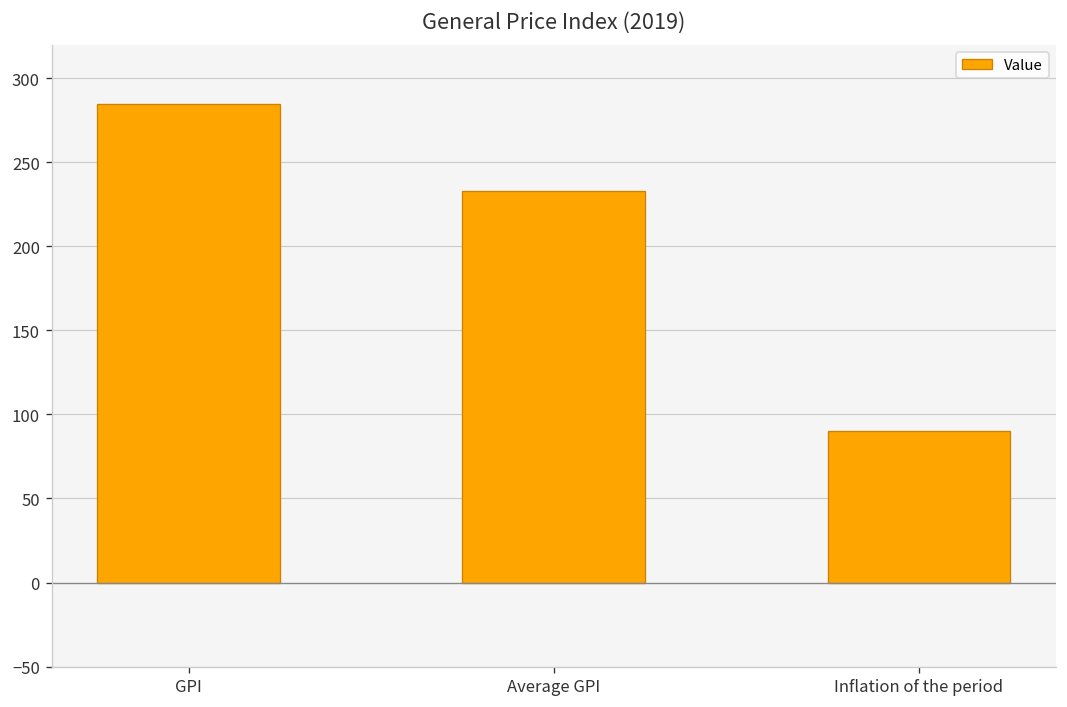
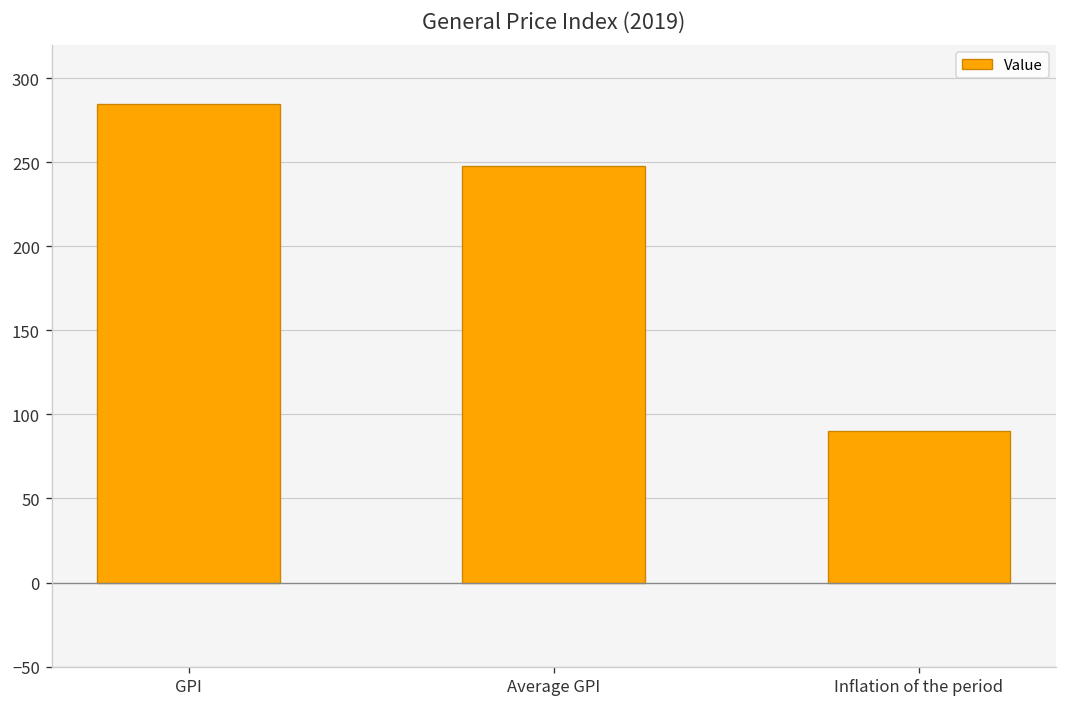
  {
    "GPI": 285,
-   "Average GPI": 233,
+   "Average GPI": 248,
    "Inflation of the period": 90
  }
